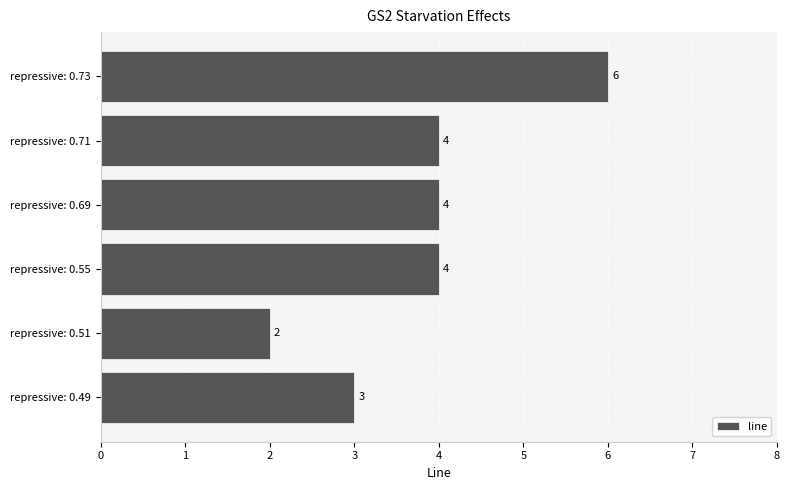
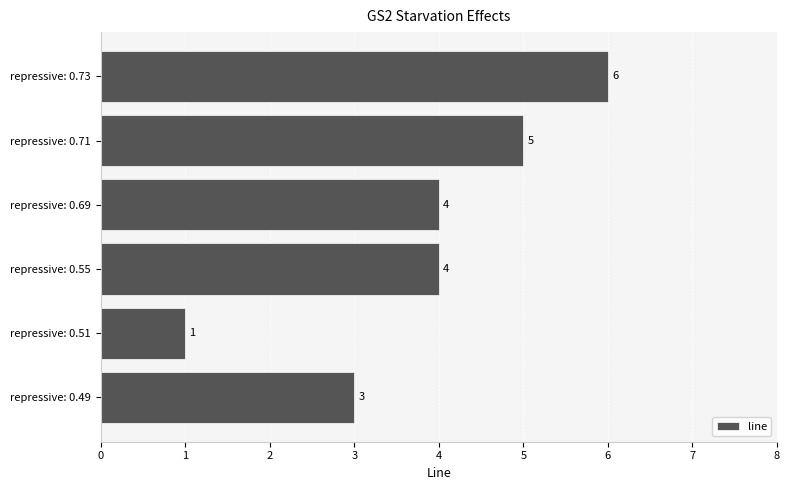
  {
    "repressive: 0.73": 6,
-   "repressive: 0.71": 4,
+   "repressive: 0.71": 5,
    "repressive: 0.69": 4,
    "repressive: 0.55": 4,
-   "repressive: 0.51": 2,
+   "repressive: 0.51": 1,
    "repressive: 0.49": 3
  }
